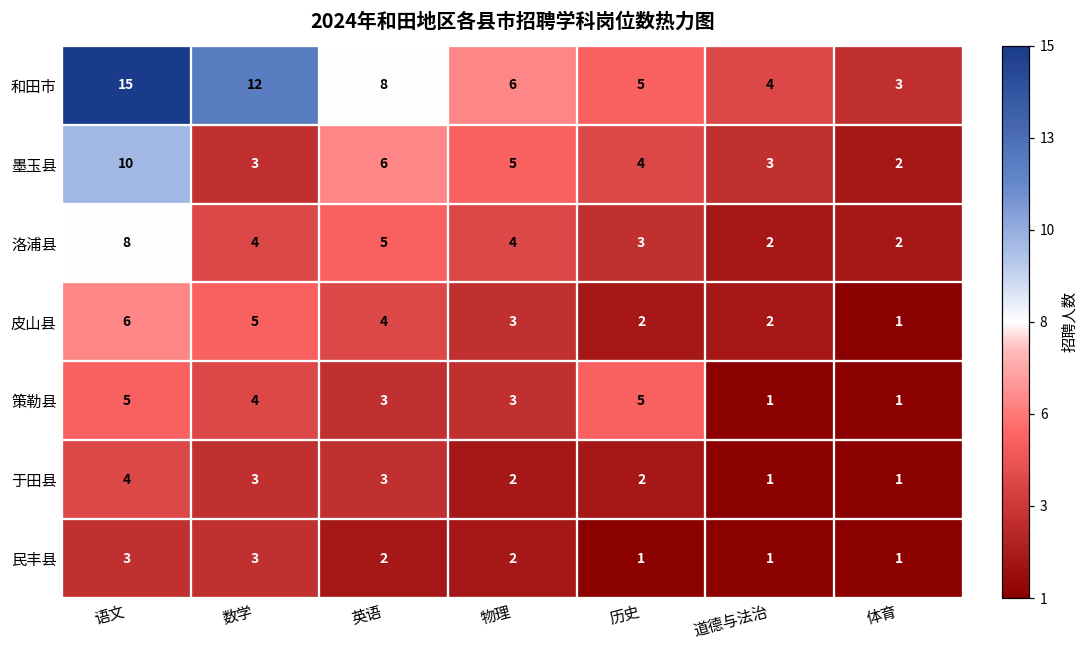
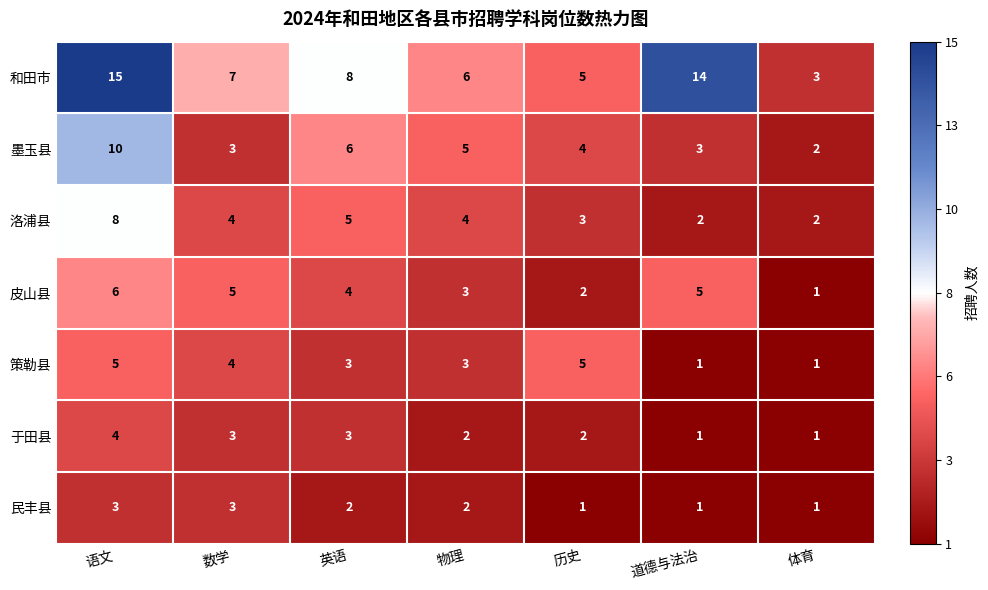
  {
    "和田市": {
      "语文": 15,
-     "数学": 12,
+     "数学": 7,
      "英语": 8,
      "物理": 6,
      "历史": 5,
-     "道德与法治": 4,
+     "道德与法治": 14,
      "体育": 3
    },
    "墨玉县": {
      "语文": 10,
      "数学": 3,
      "英语": 6,
      "物理": 5,
      "历史": 4,
      "道德与法治": 3,
      "体育": 2
    },
    "洛浦县": {
      "语文": 8,
      "数学": 4,
      "英语": 5,
      "物理": 4,
      "历史": 3,
      "道德与法治": 2,
      "体育": 2
    },
    "皮山县": {
      "语文": 6,
      "数学": 5,
      "英语": 4,
      "物理": 3,
      "历史": 2,
-     "道德与法治": 2,
+     "道德与法治": 5,
      "体育": 1
    },
    "策勒县": {
      "语文": 5,
      "数学": 4,
      "英语": 3,
      "物理": 3,
      "历史": 5,
      "道德与法治": 1,
      "体育": 1
    },
    "于田县": {
      "语文": 4,
      "数学": 3,
      "英语": 3,
      "物理": 2,
      "历史": 2,
      "道德与法治": 1,
      "体育": 1
    },
    "民丰县": {
      "语文": 3,
      "数学": 3,
      "英语": 2,
      "物理": 2,
      "历史": 1,
      "道德与法治": 1,
      "体育": 1
    }
  }
